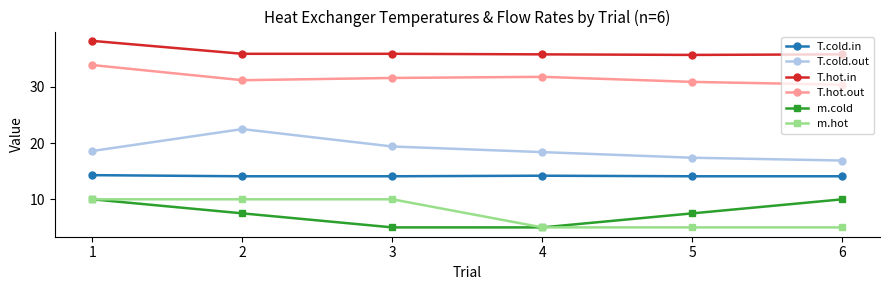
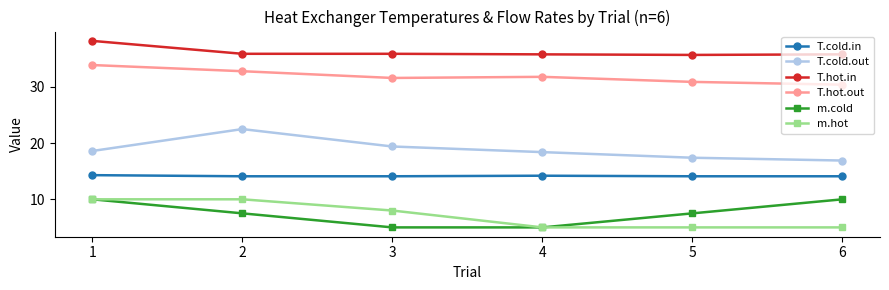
  {
    "T.cold.in": {
      "1": 14,
      "2": 14,
      "3": 14,
      "4": 14,
      "5": 14,
      "6": 14
    },
    "T.cold.out": {
      "1": 19,
      "2": 23,
      "3": 19,
      "4": 18,
      "5": 17,
      "6": 17
    },
    "T.hot.in": {
      "1": 38,
      "2": 36,
      "3": 36,
      "4": 36,
      "5": 36
    },
    "T.hot.out": {
      "1": 34,
-     "2": 31,
+     "2": 33,
      "3": 32,
      "4": 32,
      "5": 31
    },
    "m.cold": {
      "2": 8,
      "3": 5,
      "5": 8,
      "6": 10
    },
    "m.hot": {
      "2": 10,
-     "3": 10,
+     "3": 8,
      "5": 5,
      "6": 5
    }
  }
